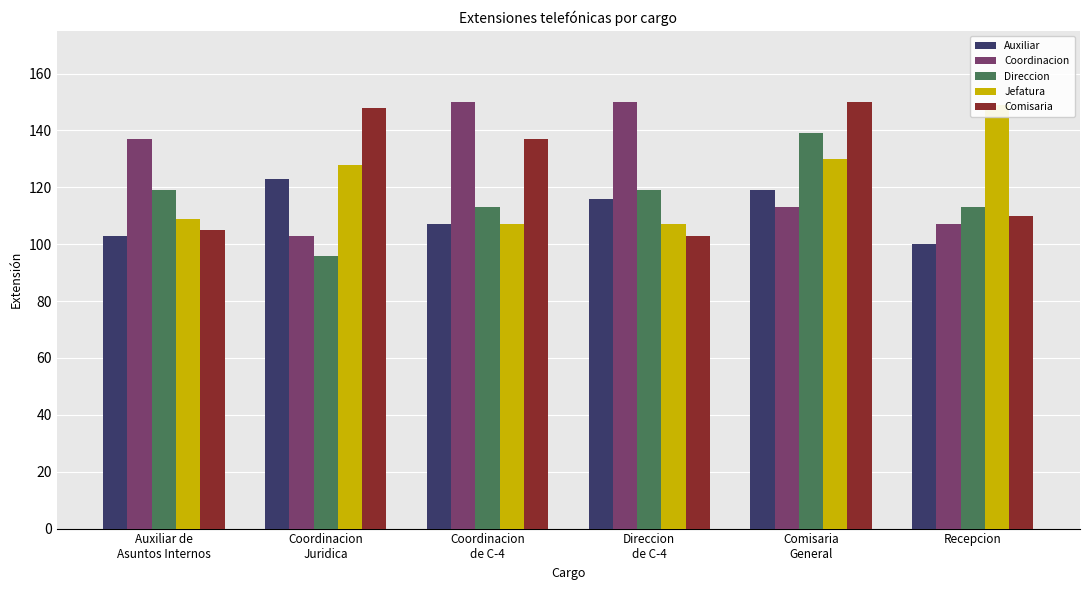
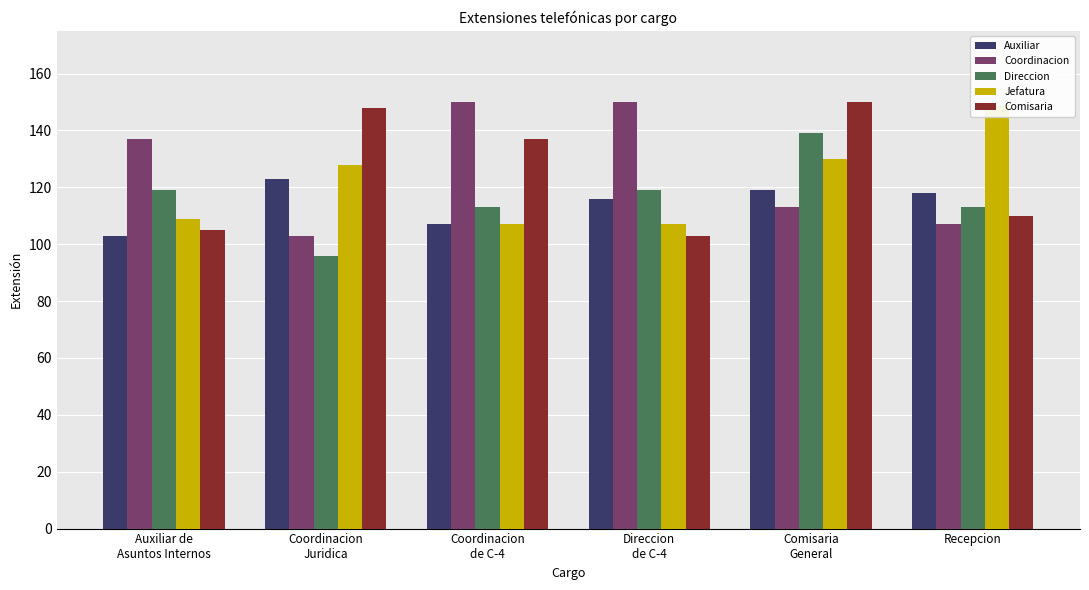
  {
    "Auxiliar": {
      "Auxiliar de Asuntos Internos": 103,
      "Coordinacion Juridica": 123,
      "Coordinacion de C-4": 107,
      "Direccion de C-4": 116,
      "Comisaria General": 119,
-     "Recepcion": 100
+     "Recepcion": 118
    },
    "Coordinacion": {
      "Auxiliar de Asuntos Internos": 137,
      "Coordinacion Juridica": 103,
      "Coordinacion de C-4": 150,
      "Direccion de C-4": 150,
      "Comisaria General": 113,
      "Recepcion": 107
    },
    "Direccion": {
      "Auxiliar de Asuntos Internos": 119,
      "Coordinacion Juridica": 96,
      "Coordinacion de C-4": 113,
      "Direccion de C-4": 119,
      "Comisaria General": 139,
      "Recepcion": 113
    },
    "Jefatura": {
      "Auxiliar de Asuntos Internos": 109,
      "Coordinacion Juridica": 128,
      "Coordinacion de C-4": 107,
      "Direccion de C-4": 107,
      "Comisaria General": 130
    },
    "Comisaria": {
      "Auxiliar de Asuntos Internos": 105,
      "Coordinacion Juridica": 148,
      "Coordinacion de C-4": 137,
      "Direccion de C-4": 103,
      "Comisaria General": 150,
      "Recepcion": 110
    }
  }
